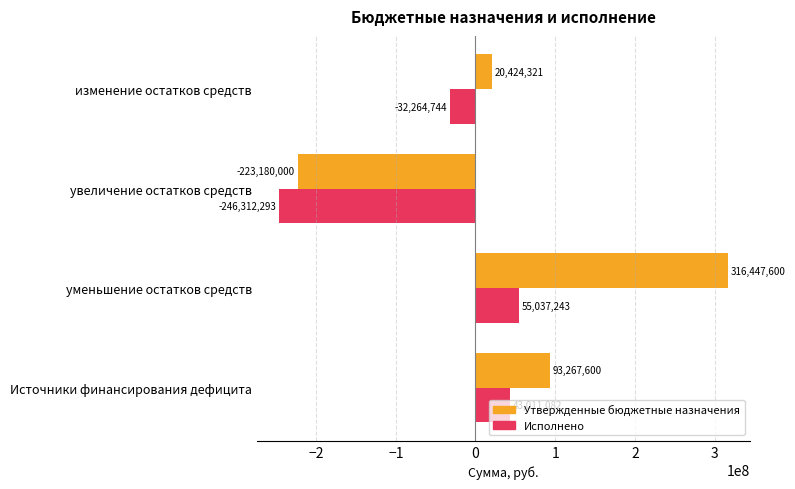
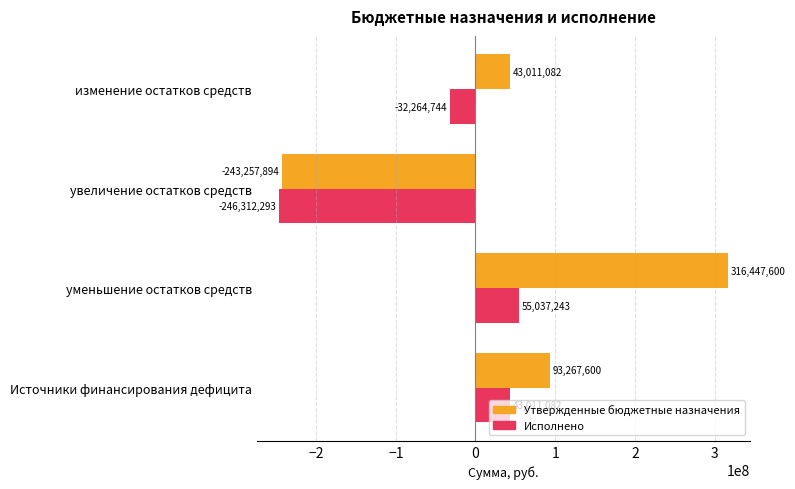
  {
    "Утвержденные бюджетные назначения": {
-     "изменение остатков средств": "20,424,321",
-     "увеличение остатков средств": "-223,180,000",
+     "изменение остатков средств": "43,011,082",
+     "увеличение остатков средств": "-243,257,894",
      "уменьшение остатков средств": "316,447,600",
      "Источники финансирования дефицита": "93,267,600"
    },
    "Исполнено": {
      "изменение остатков средств": "-32,264,744",
      "увеличение остатков средств": "-246,312,293",
      "уменьшение остатков средств": "55,037,243"
    }
  }
